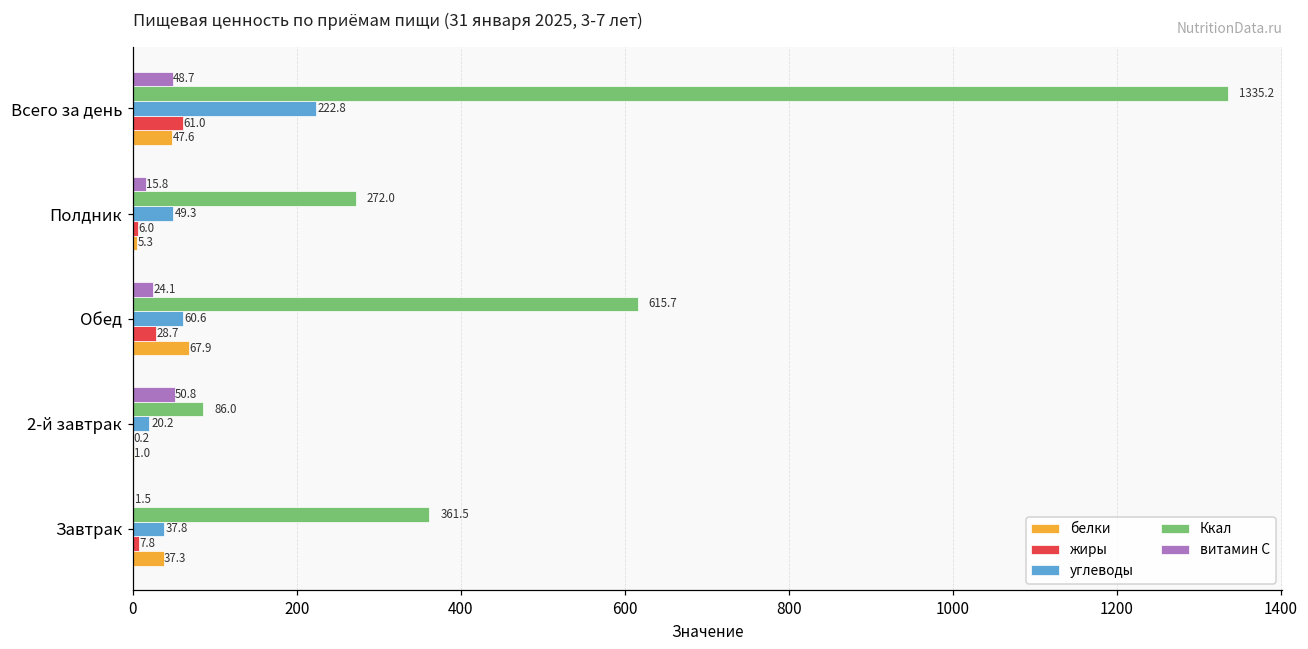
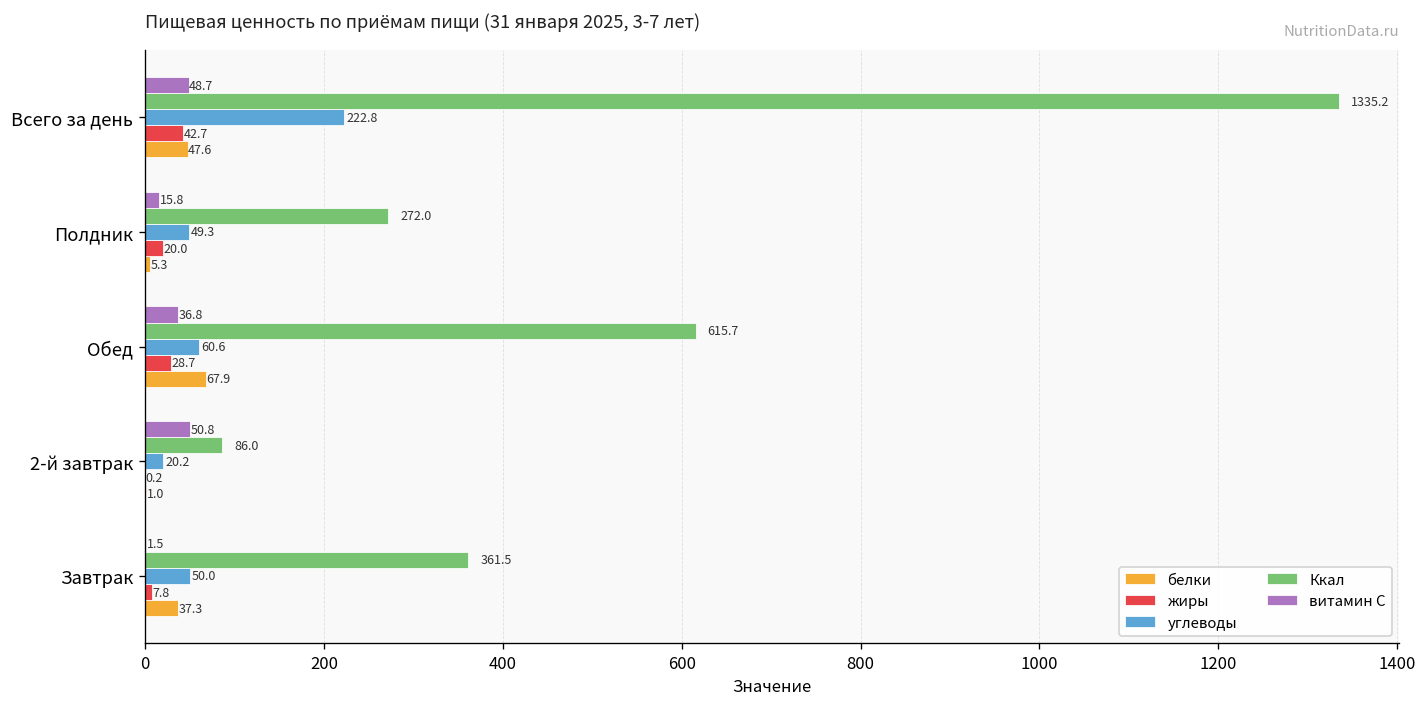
  {
    "белки": {
      "Всего за день": 47.6,
      "Полдник": 5.3,
      "Обед": 67.9,
      "2-й завтрак": 1.0,
      "Завтрак": 37.3
    },
    "жиры": {
-     "Всего за день": 61.0,
-     "Полдник": 6.0,
+     "Всего за день": 42.7,
+     "Полдник": 20.0,
      "Обед": 28.7,
      "2-й завтрак": 0.2,
      "Завтрак": 7.8
    },
    "углеводы": {
      "Всего за день": 222.8,
      "Полдник": 49.3,
      "Обед": 60.6,
      "2-й завтрак": 20.2,
-     "Завтрак": 37.8
+     "Завтрак": 50.0
    },
    "Ккал": {
      "Всего за день": 1335.2,
      "Полдник": 272.0,
      "Обед": 615.7,
      "2-й завтрак": 86.0,
      "Завтрак": 361.5
    },
    "витамин С": {
      "Всего за день": 48.7,
      "Полдник": 15.8,
-     "Обед": 24.1,
+     "Обед": 36.8,
      "2-й завтрак": 50.8,
      "Завтрак": 1.5
    }
  }
